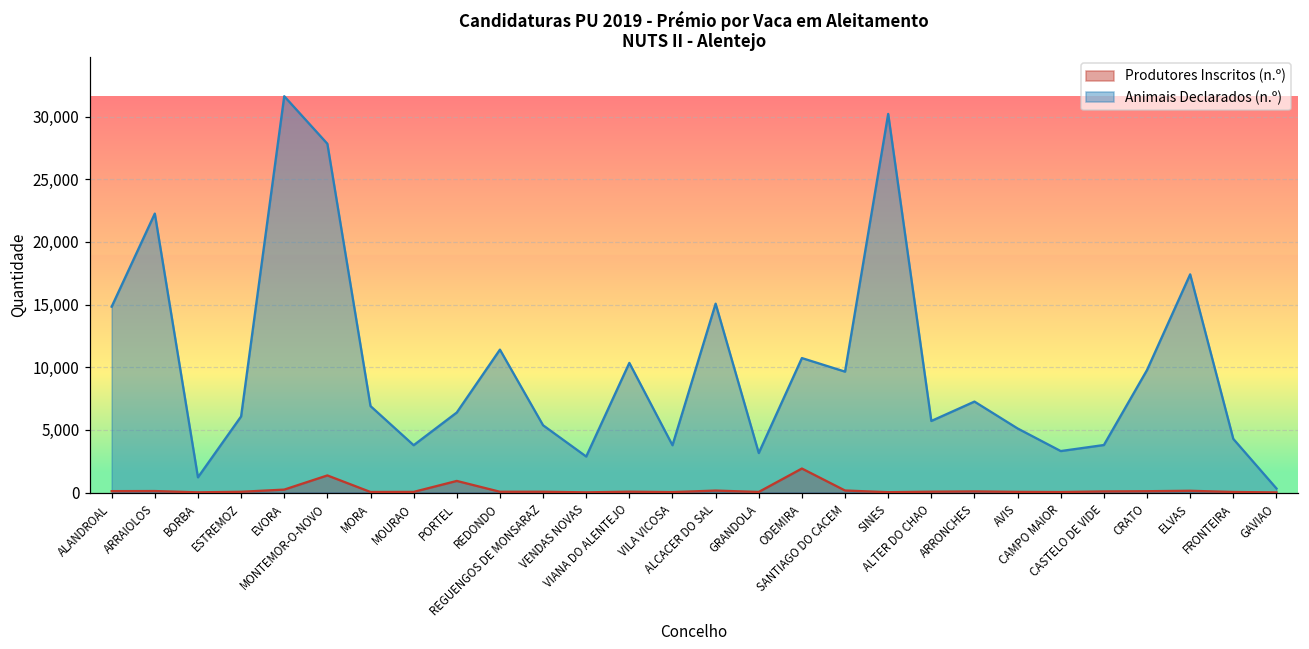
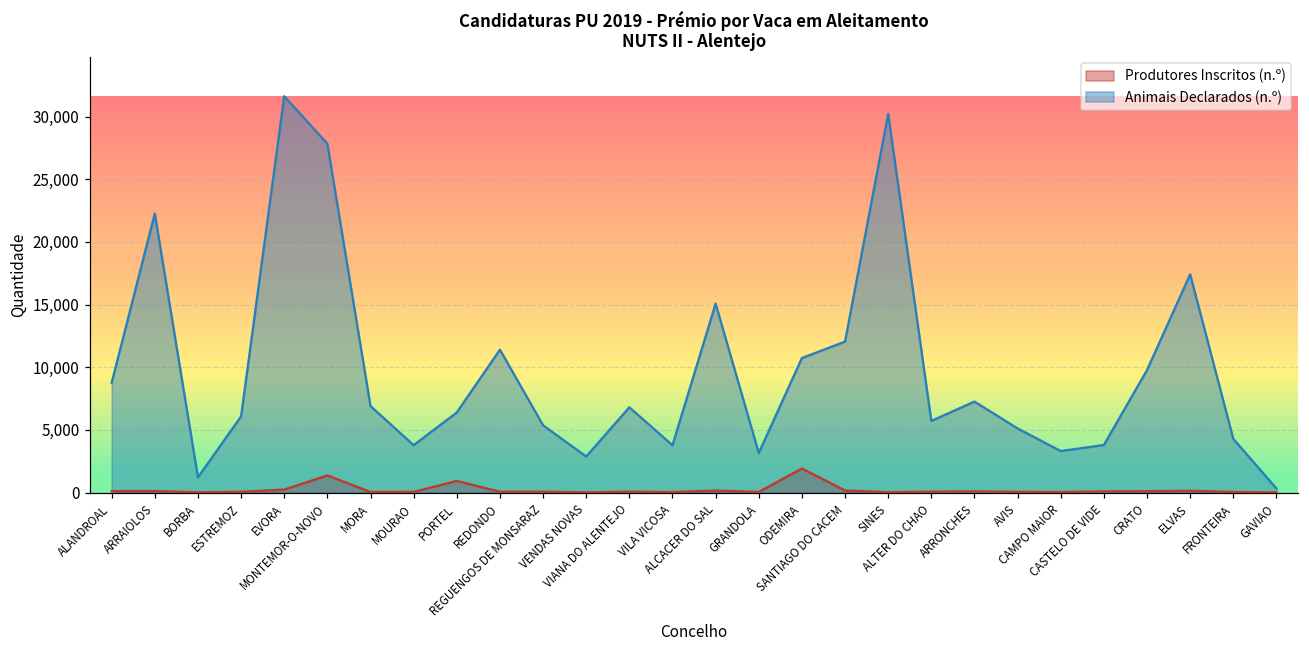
  {
    "Produtores Inscritos (n.º)": {
      "ALANDROAL": "100",
      "ARRAIOLOS": "100",
      "BORBA": "0",
      "ESTREMOZ": "100",
      "EVORA": "200",
      "MONTEMOR-O-NOVO": "1,400",
      "MORA": "0",
      "MOURAO": "100",
      "PORTEL": "900",
      "REDONDO": "100",
      "REGUENGOS DE MONSARAZ": "100",
      "VENDAS NOVAS": "0",
      "VIANA DO ALENTEJO": "100",
      "VILA VICOSA": "0",
      "ALCACER DO SAL": "200",
      "GRANDOLA": "0",
      "ODEMIRA": "1,900",
      "SANTIAGO DO CACEM": "200",
      "SINES": "0",
      "ALTER DO CHAO": "100",
      "ARRONCHES": "100",
      "AVIS": "100",
      "CAMPO MAIOR": "0",
      "CASTELO DE VIDE": "100",
      "CRATO": "100",
      "ELVAS": "100",
      "FRONTEIRA": "0",
      "GAVIAO": "0"
    },
    "Animais Declarados (n.º)": {
-     "ALANDROAL": "14,800",
+     "ALANDROAL": "8,800",
      "ARRAIOLOS": "22,300",
      "BORBA": "1,200",
      "ESTREMOZ": "6,100",
      "EVORA": "31,600",
      "MONTEMOR-O-NOVO": "27,800",
      "MORA": "6,900",
      "MOURAO": "3,800",
      "PORTEL": "6,400",
      "REDONDO": "11,400",
      "REGUENGOS DE MONSARAZ": "5,400",
      "VENDAS NOVAS": "2,900",
-     "VIANA DO ALENTEJO": "10,300",
+     "VIANA DO ALENTEJO": "6,800",
      "VILA VICOSA": "3,800",
      "ALCACER DO SAL": "15,100",
      "GRANDOLA": "3,200",
      "ODEMIRA": "10,700",
-     "SANTIAGO DO CACEM": "9,600",
+     "SANTIAGO DO CACEM": "12,000",
      "SINES": "30,200",
      "ALTER DO CHAO": "5,700",
      "ARRONCHES": "7,300",
      "AVIS": "5,100",
      "CAMPO MAIOR": "3,300",
      "CASTELO DE VIDE": "3,800",
      "CRATO": "9,800",
      "ELVAS": "17,400",
      "FRONTEIRA": "4,300",
      "GAVIAO": "300"
    }
  }
